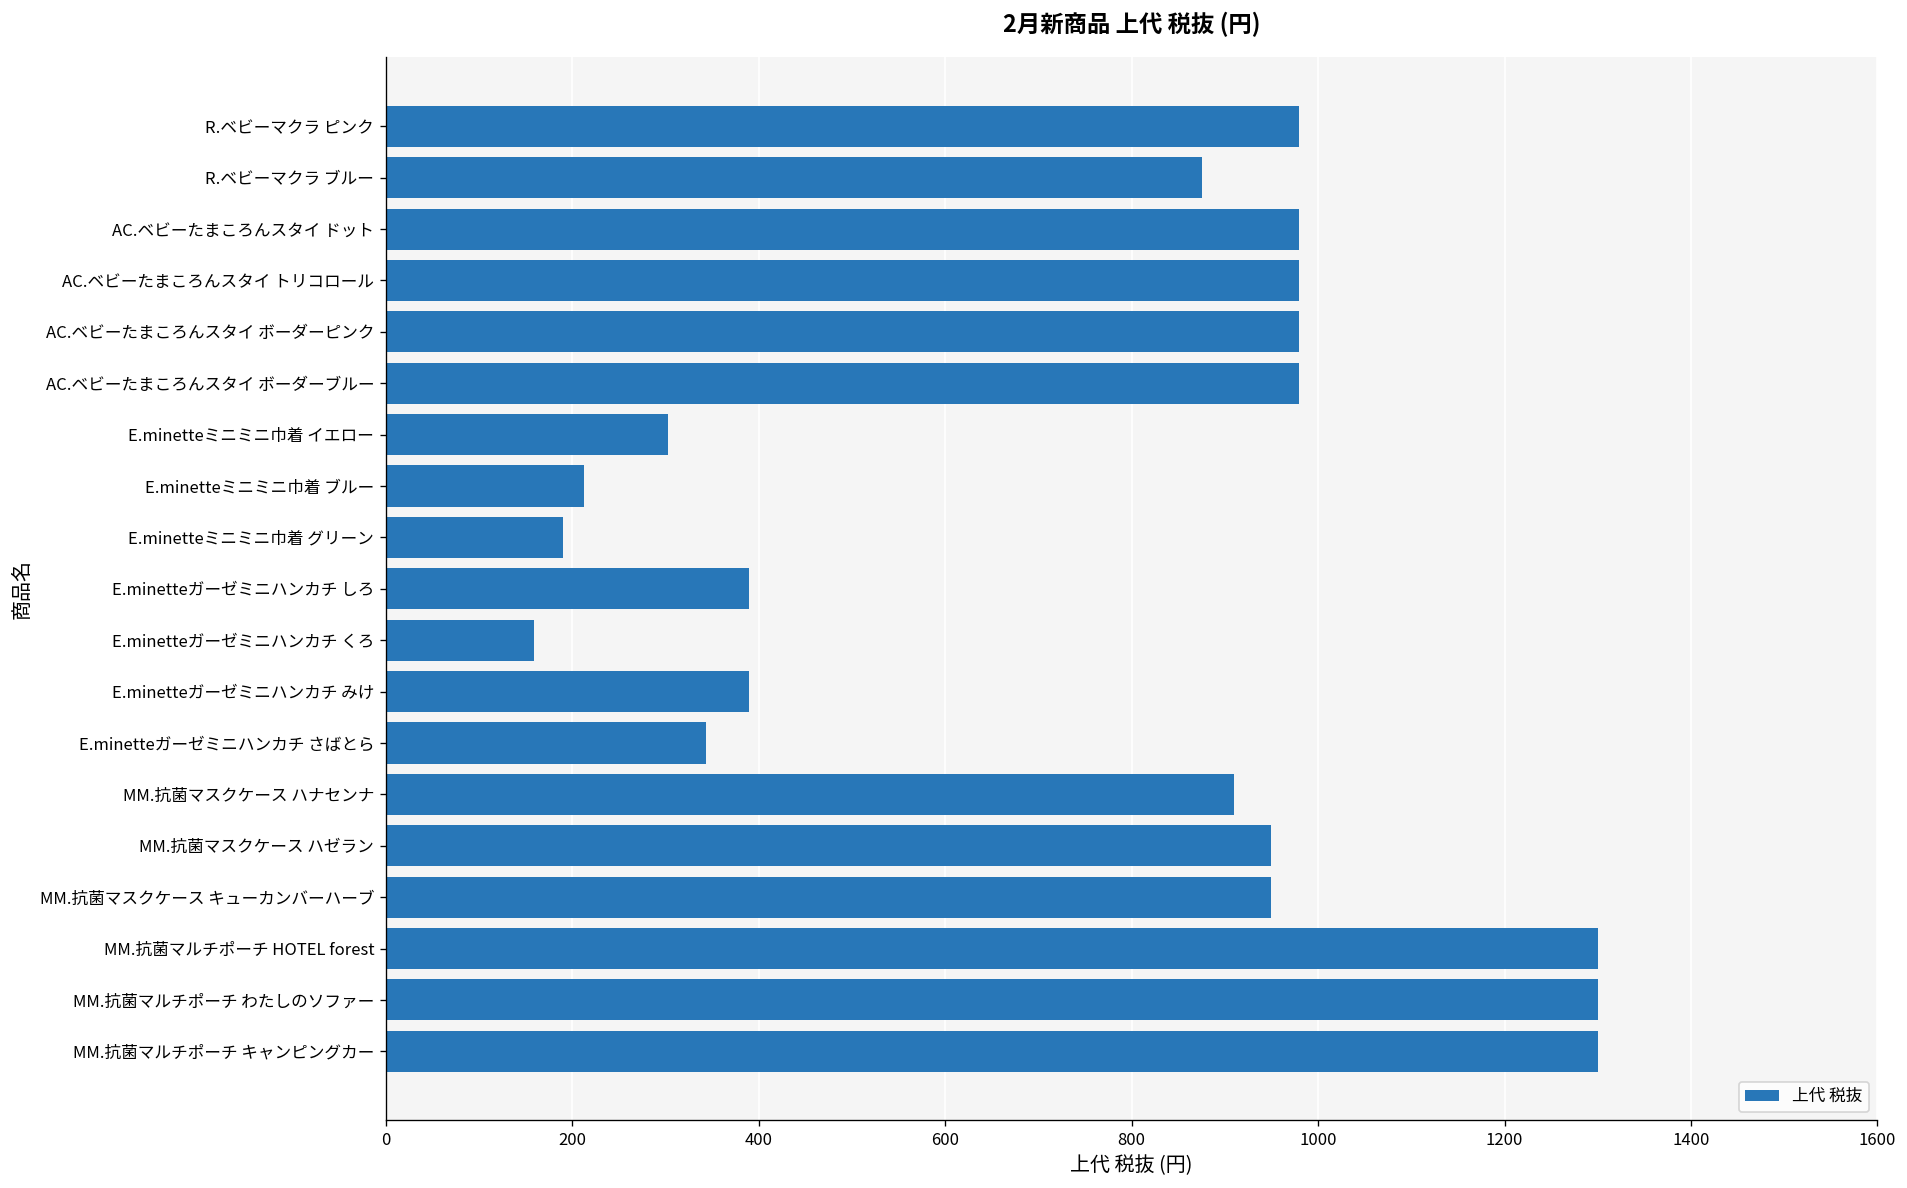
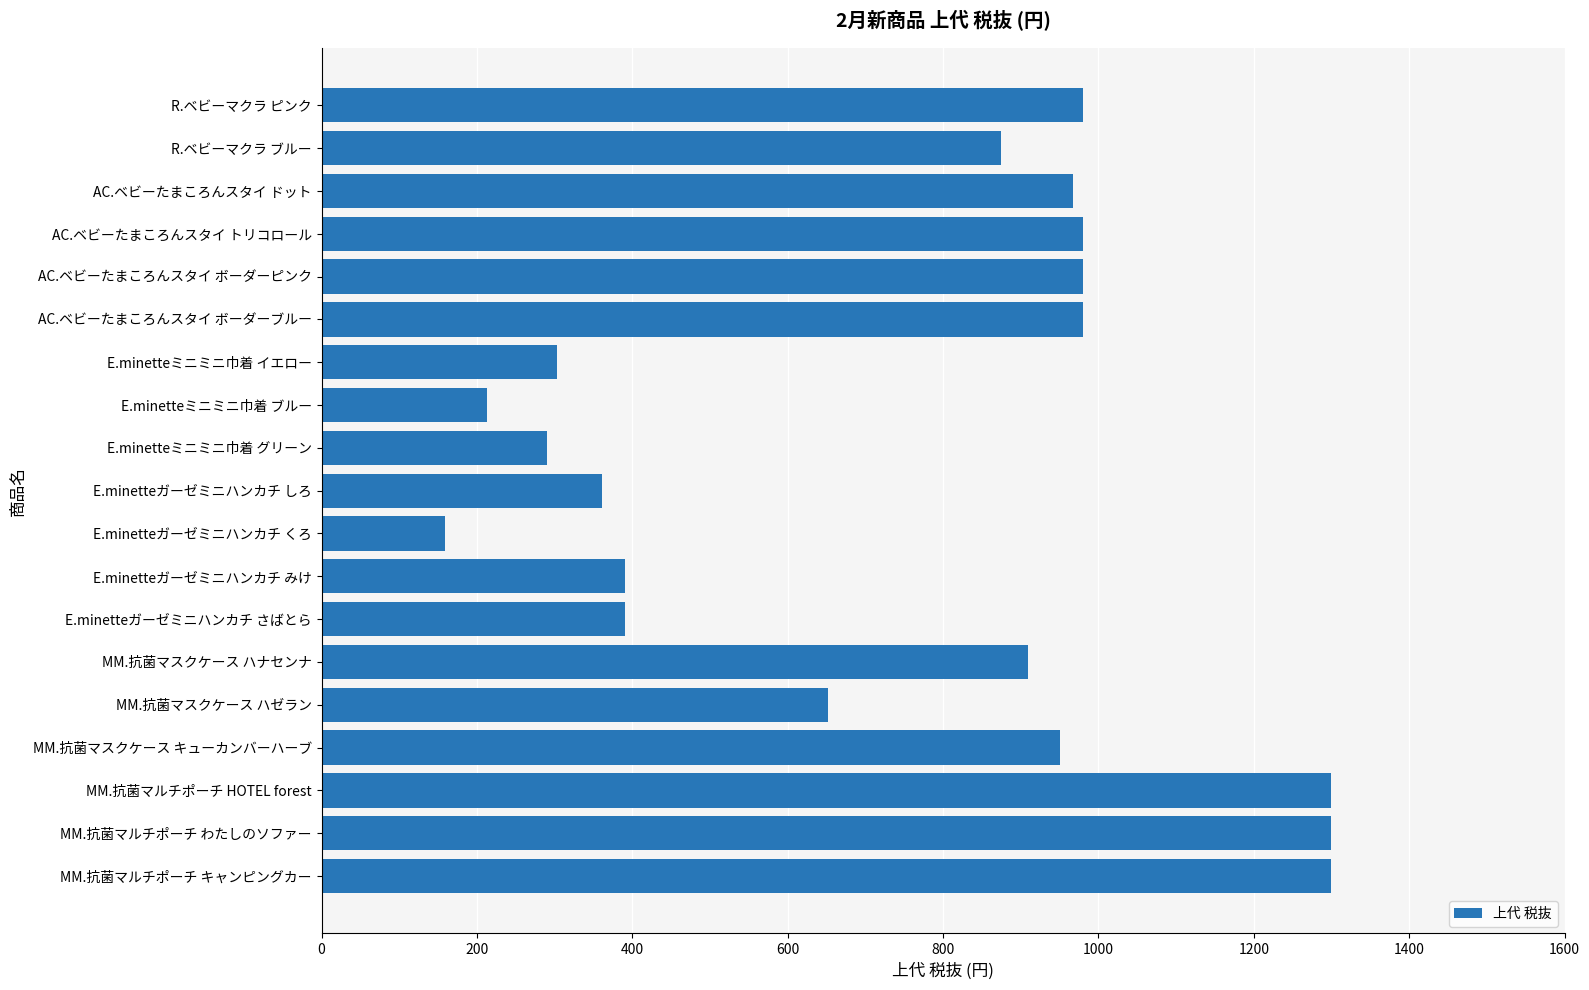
  {
    "R.ベビーマクラ ピンク": 980,
    "R.ベビーマクラ ブルー": 880,
-   "AC.ベビーたまころんスタイ ドット": 980,
+   "AC.ベビーたまころんスタイ ドット": 970,
    "AC.ベビーたまころんスタイ トリコロール": 980,
    "AC.ベビーたまころんスタイ ボーダーピンク": 980,
    "AC.ベビーたまころんスタイ ボーダーブルー": 980,
    "E.minetteミニミニ巾着 イエロー": 300,
    "E.minetteミニミニ巾着 ブルー": 210,
-   "E.minetteミニミニ巾着 グリーン": 190,
-   "E.minetteガーゼミニハンカチ しろ": 390,
+   "E.minetteミニミニ巾着 グリーン": 290,
+   "E.minetteガーゼミニハンカチ しろ": 360,
    "E.minetteガーゼミニハンカチ くろ": 160,
    "E.minetteガーゼミニハンカチ みけ": 390,
-   "E.minetteガーゼミニハンカチ さばとら": 340,
+   "E.minetteガーゼミニハンカチ さばとら": 390,
    "MM.抗菌マスクケース ハナセンナ": 910,
-   "MM.抗菌マスクケース ハゼラン": 950,
+   "MM.抗菌マスクケース ハゼラン": 650,
    "MM.抗菌マスクケース キューカンバーハーブ": 950,
    "MM.抗菌マルチポーチ HOTEL forest": 1300,
    "MM.抗菌マルチポーチ わたしのソファー": 1300,
    "MM.抗菌マルチポーチ キャンピングカー": 1300
  }
